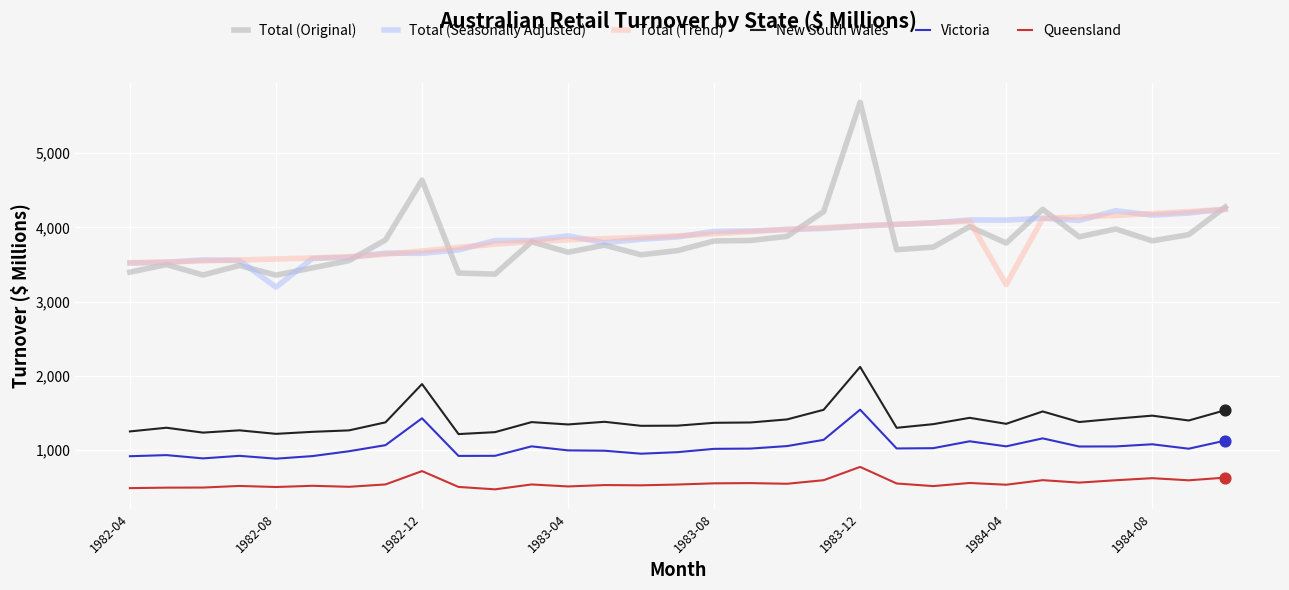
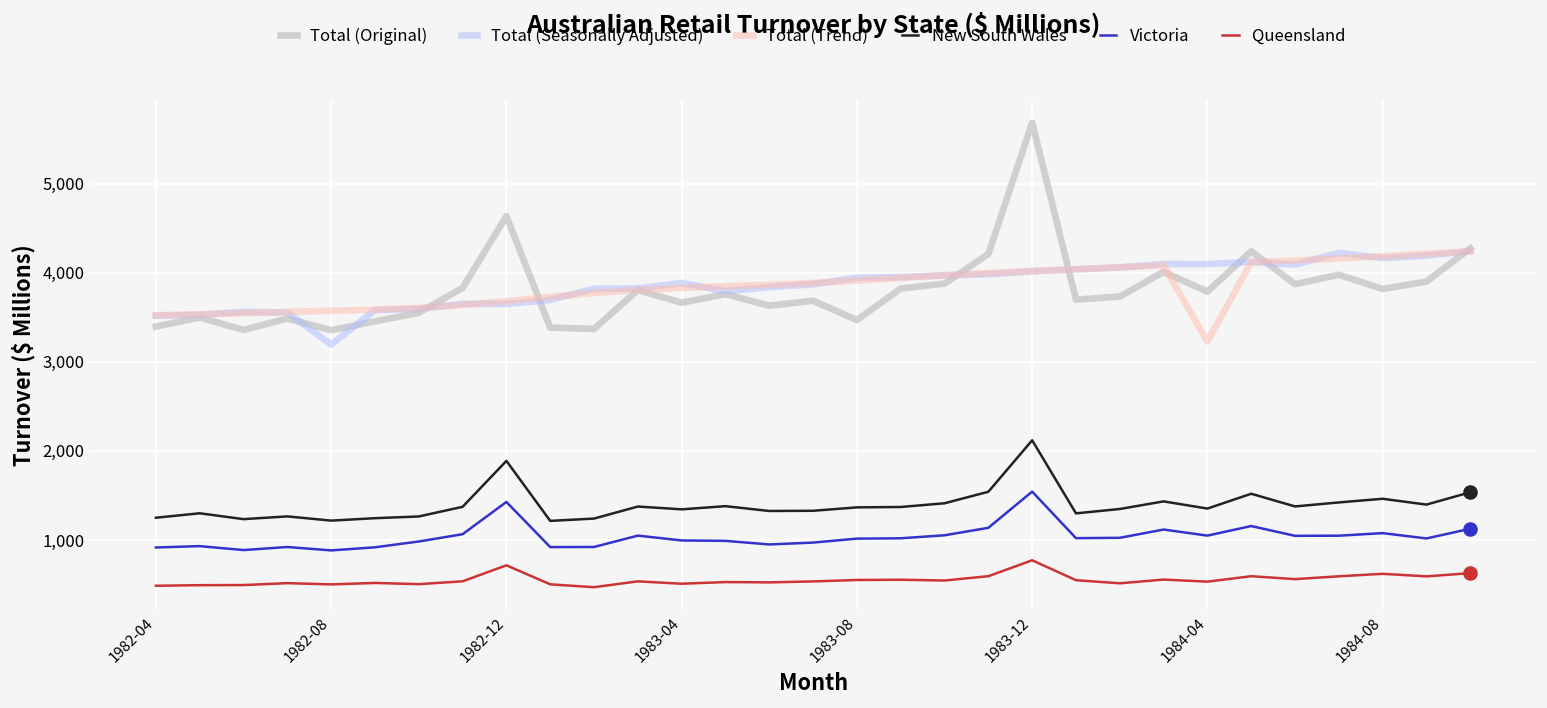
  {
    "Total (Original)": {
      "1982-04": "3,400",
      "1982-08": "3,400",
      "1982-12": "4,600",
      "1983-04": "3,700",
-     "1983-08": "3,800",
+     "1983-08": "3,500",
      "1983-12": "5,700",
      "1984-04": "3,800",
      "1984-08": "3,800"
    },
    "Total (Seasonally Adjusted)": {
      "1982-08": "3,200",
      "1983-04": "3,900",
      "1984-04": "4,100"
    },
    "Total (Trend)": {
      "1982-08": "3,600",
      "1983-04": "3,800",
      "1984-04": "3,200"
    }
  }
